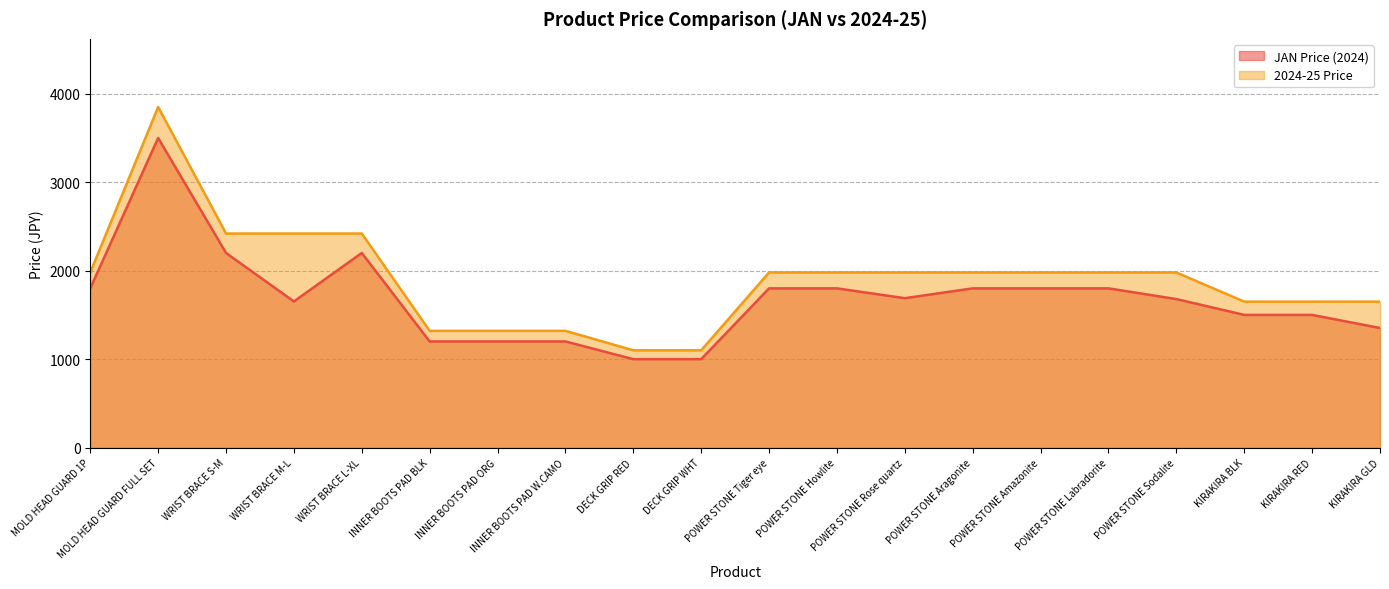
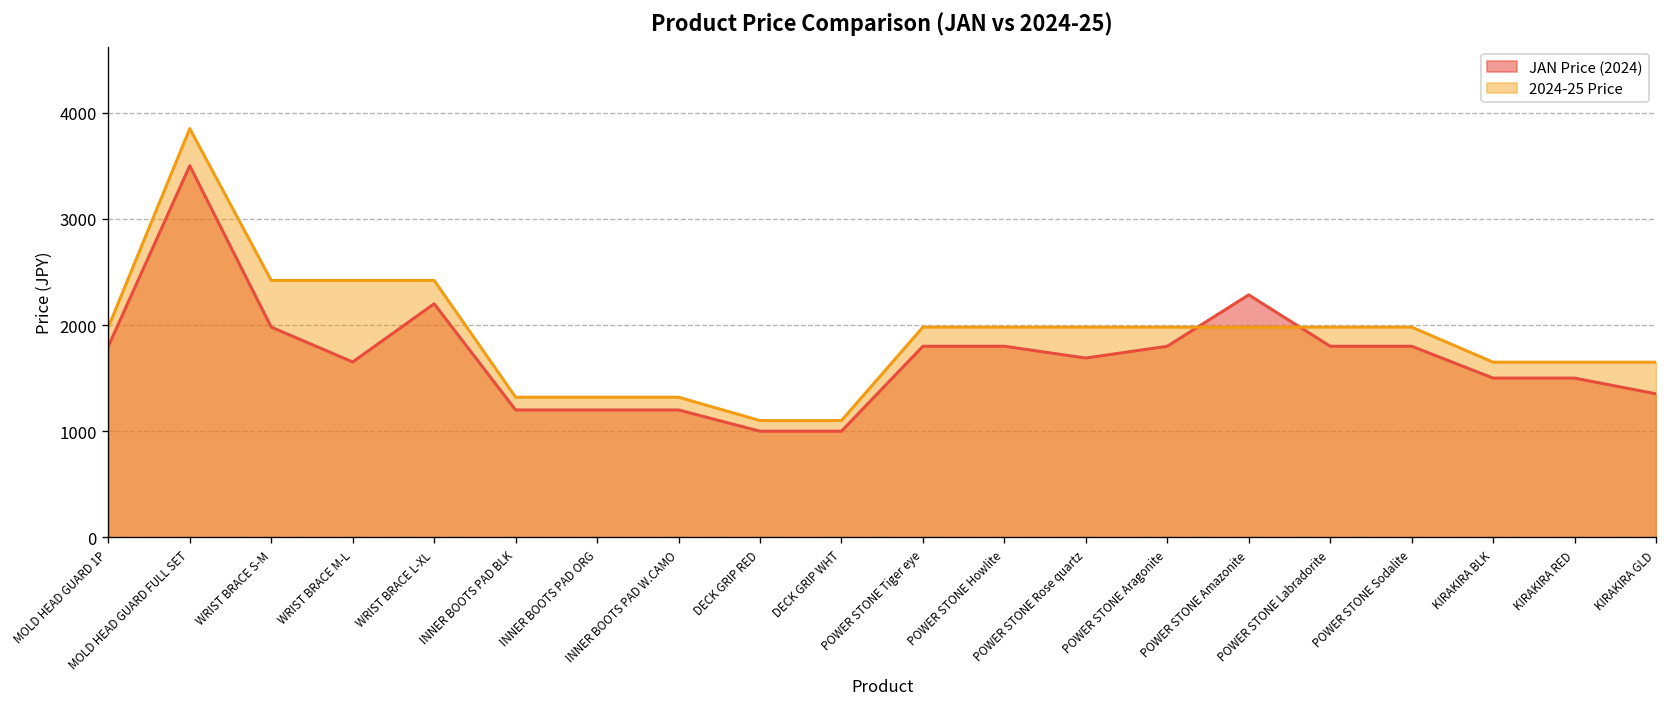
  {
    "JAN Price (2024)": {
      "MOLD HEAD GUARD 1P": 1800,
      "MOLD HEAD GUARD FULL SET": 3500,
-     "WRIST BRACE S-M": 2200,
+     "WRIST BRACE S-M": 2000,
      "WRIST BRACE M-L": 1700,
      "WRIST BRACE L-XL": 2200,
      "INNER BOOTS PAD BLK": 1200,
      "INNER BOOTS PAD ORG": 1200,
      "INNER BOOTS PAD W.CAMO": 1200,
      "DECK GRIP RED": 1000,
      "DECK GRIP WHT": 1000,
      "POWER STONE Tiger eye": 1800,
      "POWER STONE Howlite": 1800,
      "POWER STONE Rose quartz": 1700,
      "POWER STONE Aragonite": 1800,
-     "POWER STONE Amazonite": 1800,
+     "POWER STONE Amazonite": 2300,
      "POWER STONE Labradorite": 1800,
-     "POWER STONE Sodalite": 1700,
+     "POWER STONE Sodalite": 1800,
      "KIRAKIRA BLK": 1500,
      "KIRAKIRA RED": 1500,
      "KIRAKIRA GLD": 1400
    },
    "2024-25 Price": {
      "MOLD HEAD GUARD 1P": 2000,
      "MOLD HEAD GUARD FULL SET": 3900,
      "WRIST BRACE S-M": 2400,
      "WRIST BRACE M-L": 2400,
      "WRIST BRACE L-XL": 2400,
      "INNER BOOTS PAD BLK": 1300,
      "INNER BOOTS PAD ORG": 1300,
      "INNER BOOTS PAD W.CAMO": 1300,
      "DECK GRIP RED": 1100,
      "DECK GRIP WHT": 1100,
      "POWER STONE Tiger eye": 2000,
      "POWER STONE Howlite": 2000,
      "POWER STONE Rose quartz": 2000,
      "POWER STONE Aragonite": 2000,
      "POWER STONE Amazonite": 2000,
      "POWER STONE Labradorite": 2000,
      "POWER STONE Sodalite": 2000,
      "KIRAKIRA BLK": 1700,
      "KIRAKIRA RED": 1700,
      "KIRAKIRA GLD": 1700
    }
  }
